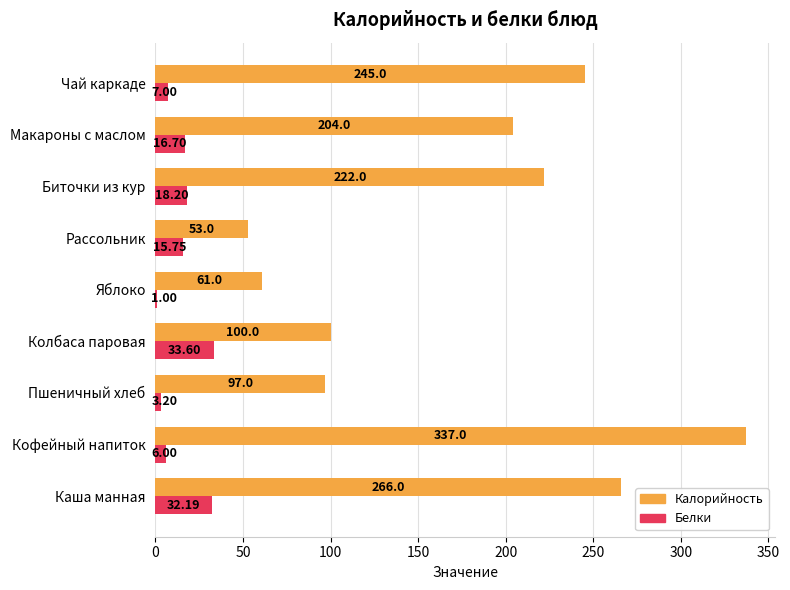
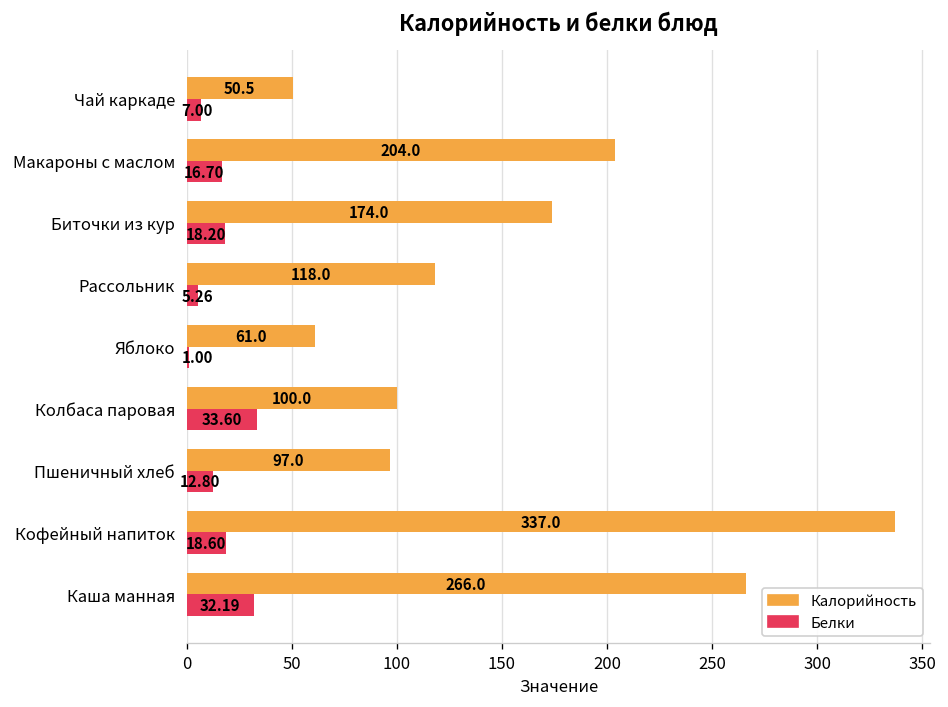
  {
    "Калорийность": {
-     "Чай каркаде": 245.0,
+     "Чай каркаде": 50.5,
      "Макароны с маслом": 204.0,
-     "Биточки из кур": 222.0,
-     "Рассольник": 53.0,
+     "Биточки из кур": 174.0,
+     "Рассольник": 118.0,
      "Яблоко": 61.0,
      "Колбаса паровая": 100.0,
      "Пшеничный хлеб": 97.0,
      "Кофейный напиток": 337.0,
      "Каша манная": 266.0
    },
    "Белки": {
      "Чай каркаде": 7.00,
      "Макароны с маслом": 16.70,
      "Биточки из кур": 18.20,
-     "Рассольник": 15.75,
+     "Рассольник": 5.26,
      "Яблоко": 1.00,
      "Колбаса паровая": 33.60,
-     "Пшеничный хлеб": 3.20,
-     "Кофейный напиток": 6.00,
+     "Пшеничный хлеб": 12.80,
+     "Кофейный напиток": 18.60,
      "Каша манная": 32.19
    }
  }
